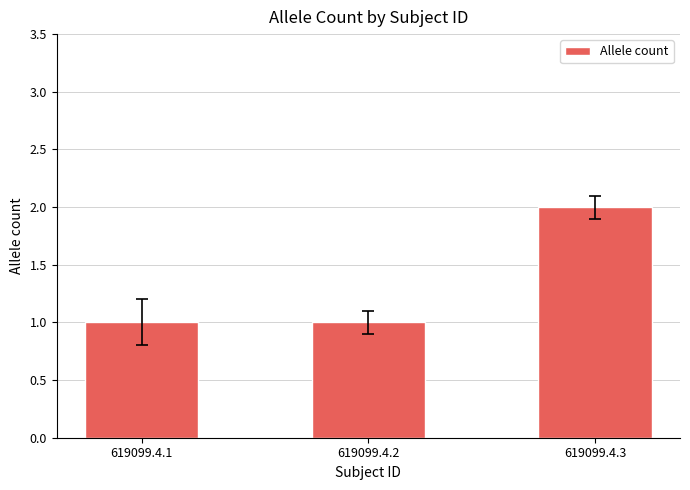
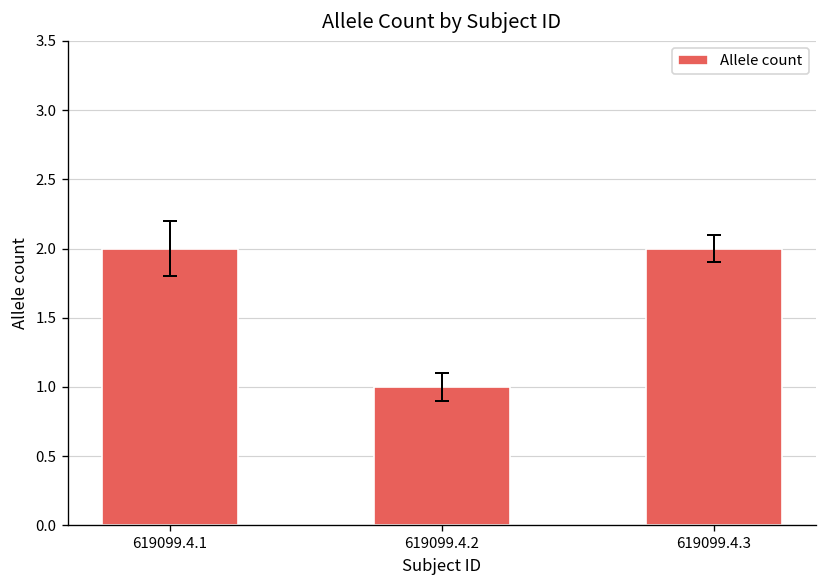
  {
    "Allele count": {
-     "619099.4.1": 1,
+     "619099.4.1": 2,
      "619099.4.2": 1,
      "619099.4.3": 2
    }
  }
